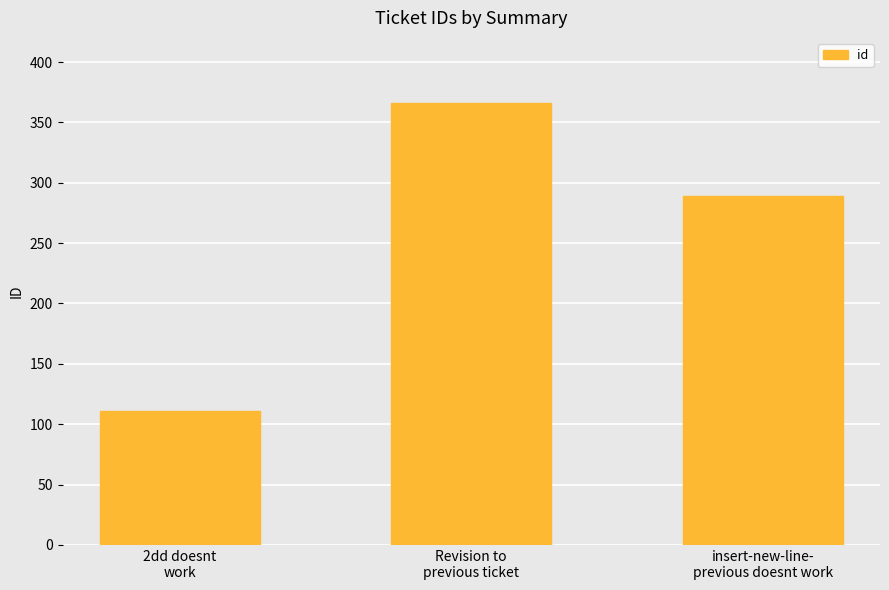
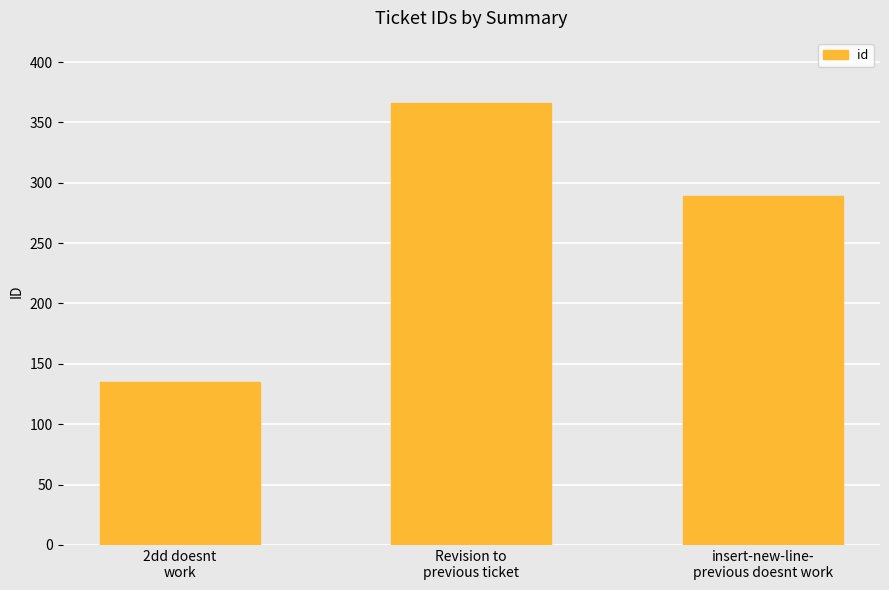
  {
-   "2dd doesnt work": 111,
+   "2dd doesnt work": 135,
    "Revision to previous ticket": 366,
    "insert-new-line- previous doesnt work": 289
  }
